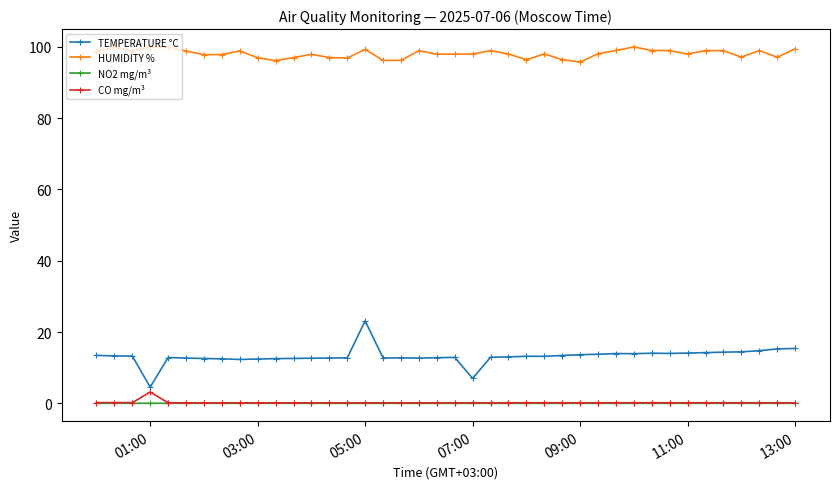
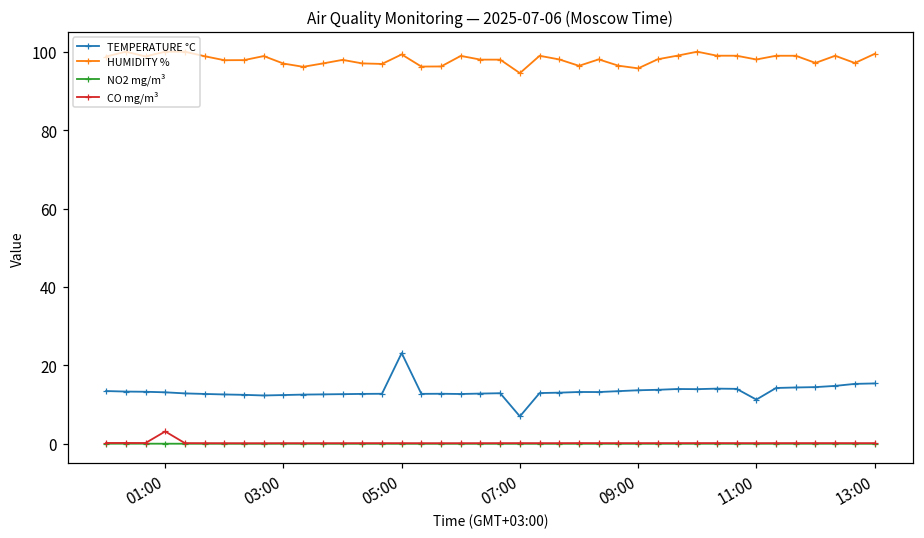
  {
    "TEMPERATURE °C": {
-     "01:00": 5,
+     "01:00": 13,
      "03:00": 12,
      "05:00": 23,
      "07:00": 7,
      "09:00": 14,
-     "11:00": 14,
+     "11:00": 11,
      "13:00": 15
    },
    "HUMIDITY %": {
      "03:00": 97,
      "05:00": 99,
-     "07:00": 98,
+     "07:00": 95,
      "09:00": 96,
      "11:00": 98,
      "13:00": 99
    },
    "NO2 mg/m³": {
      "01:00": 0
    },
    "CO mg/m³": {
      "01:00": 3
    }
  }
